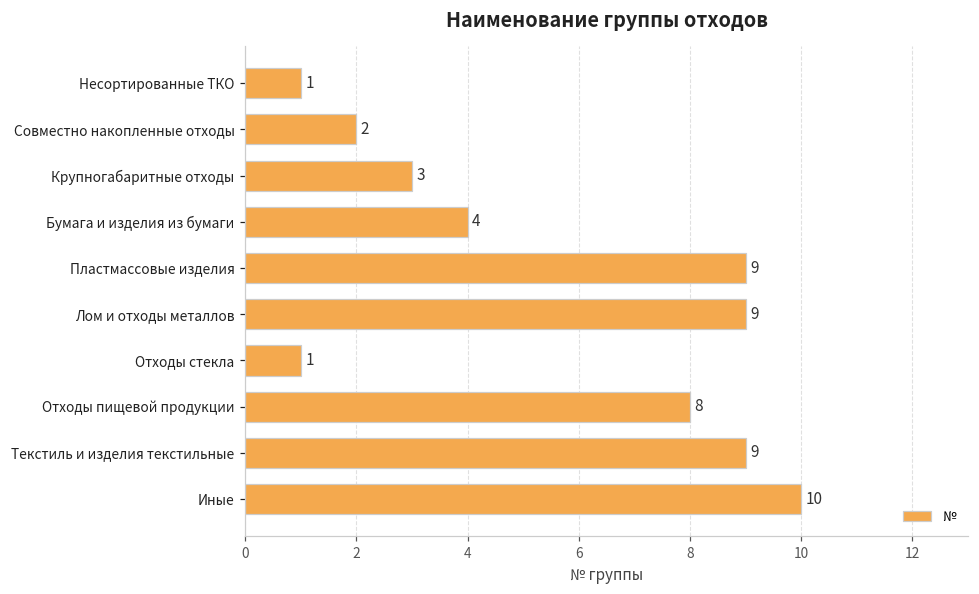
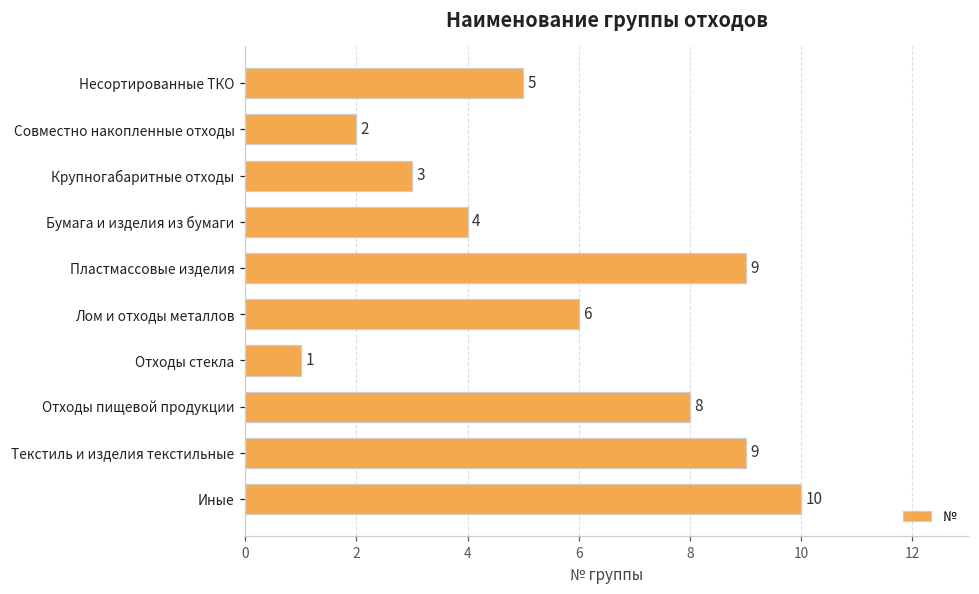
  {
-   "Несортированные ТКО": 1,
+   "Несортированные ТКО": 5,
    "Совместно накопленные отходы": 2,
    "Крупногабаритные отходы": 3,
    "Бумага и изделия из бумаги": 4,
    "Пластмассовые изделия": 9,
-   "Лом и отходы металлов": 9,
+   "Лом и отходы металлов": 6,
    "Отходы стекла": 1,
    "Отходы пищевой продукции": 8,
    "Текстиль и изделия текстильные": 9,
    "Иные": 10
  }
